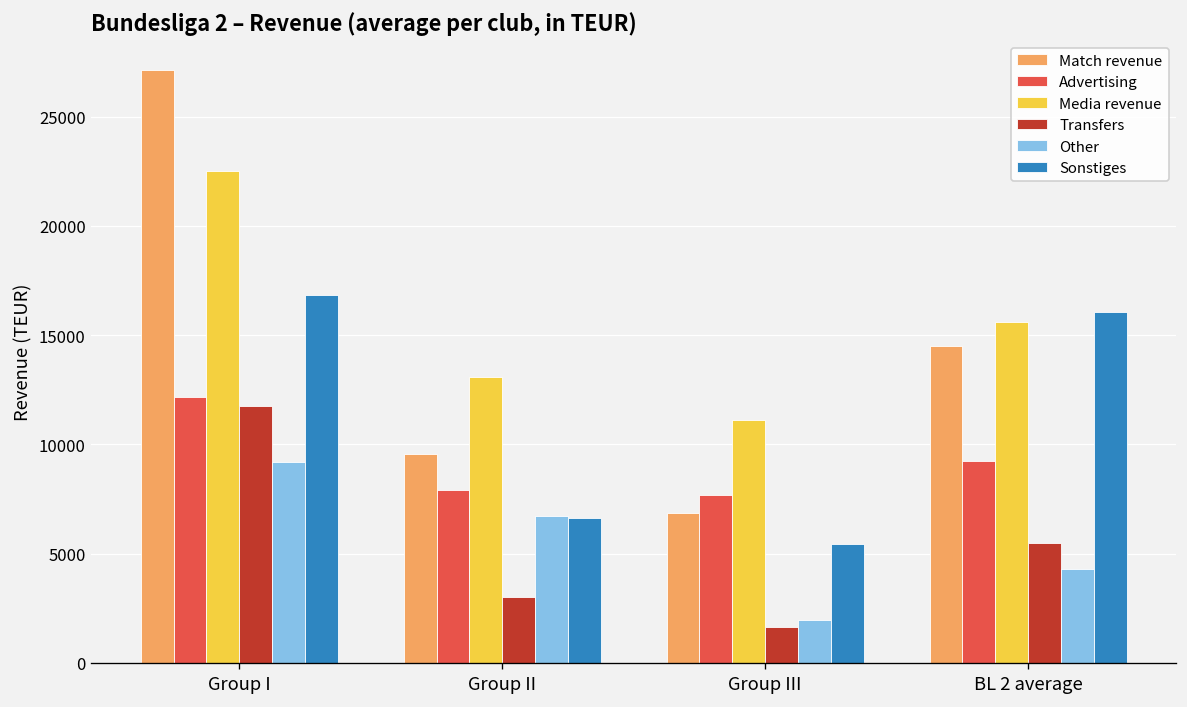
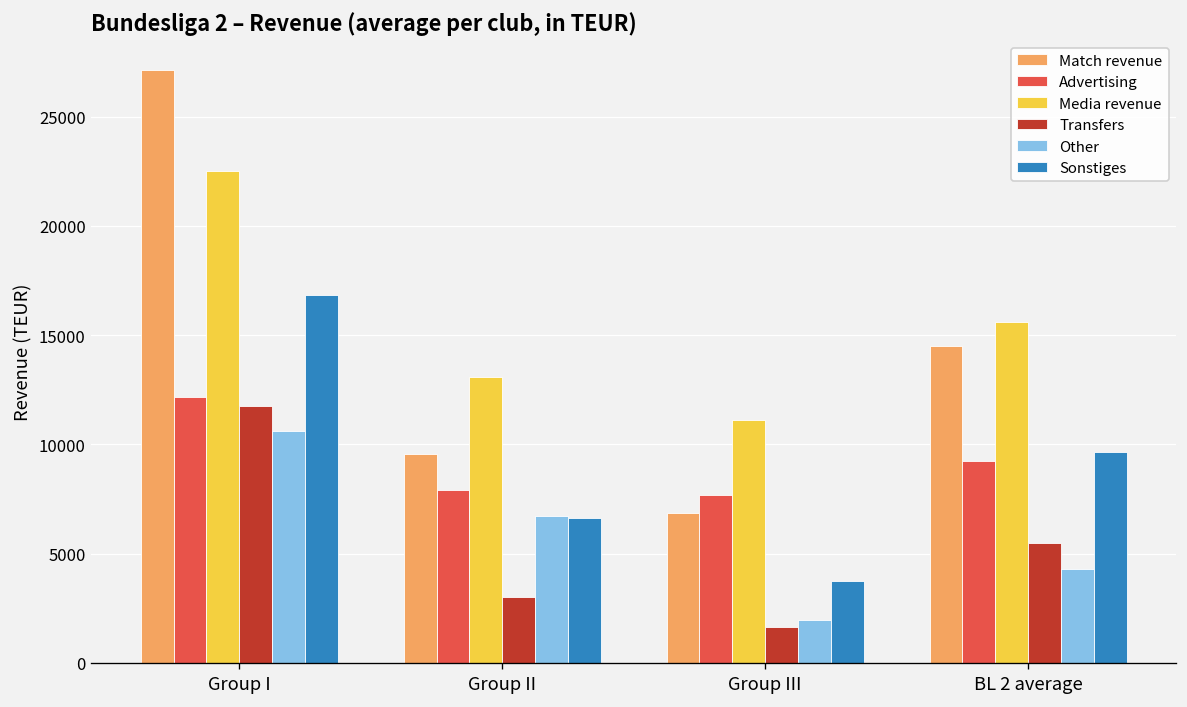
  {
    "Other": {
-     "Group I": 9200,
+     "Group I": 10600,
      "Group II": 6700,
      "Group III": 2000,
      "BL 2 average": 4300
    },
    "Sonstiges": {
      "Group I": 16800,
      "Group II": 6600,
-     "Group III": 5500,
-     "BL 2 average": 16100
+     "Group III": 3700,
+     "BL 2 average": 9600
    }
  }
